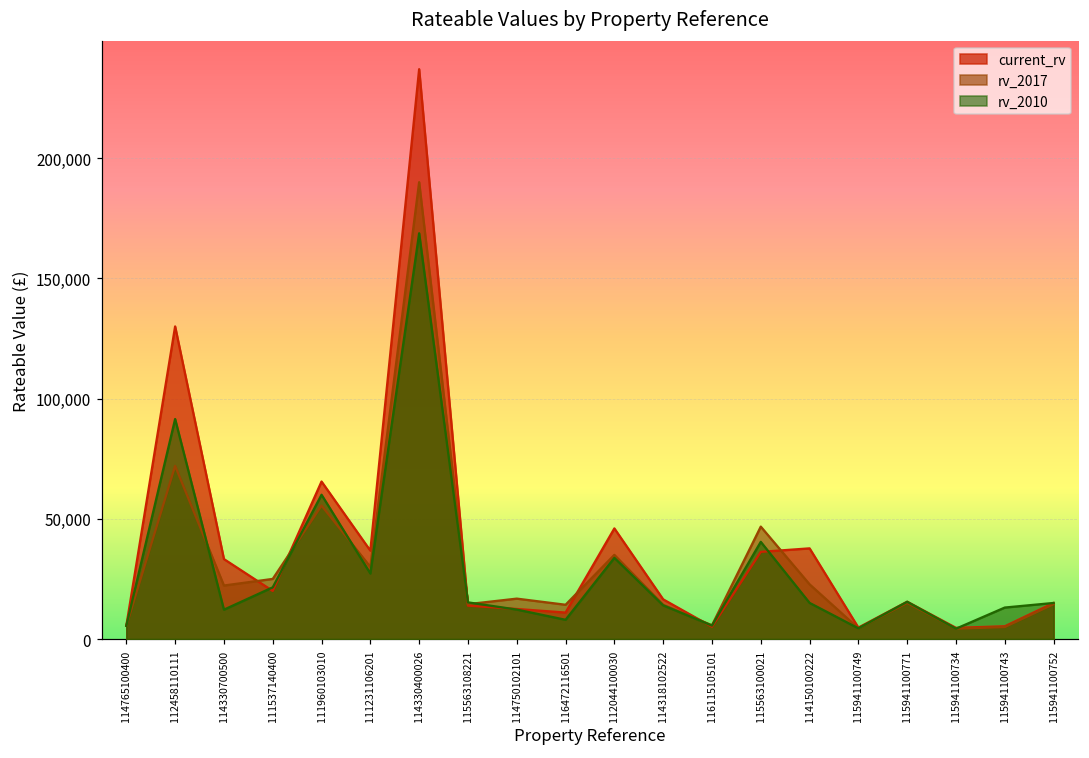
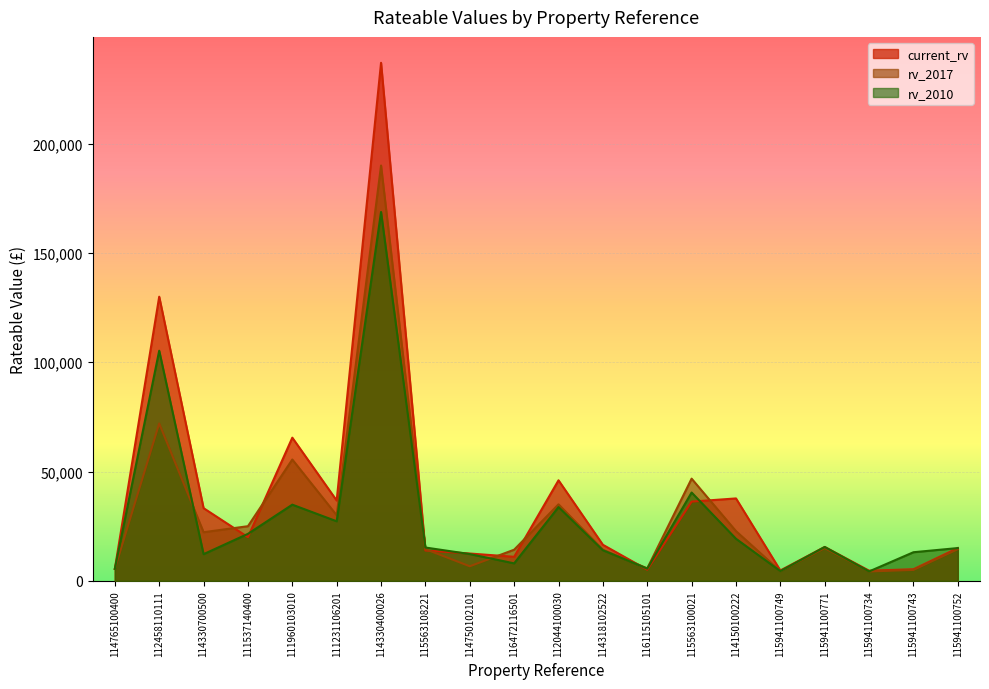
  {
    "current_rv": {
      "112458110111": "130,000",
      "114330700500": "33,000",
      "111537140400": "20,000",
      "111960103010": "66,000",
      "111231106201": "37,000",
      "114330400026": "237,000",
      "116472116501": "11,000",
      "112044100030": "46,000",
      "114318102522": "17,000",
      "115563100021": "36,000",
      "114150100222": "38,000"
    },
    "rv_2017": {
      "112458110111": "72,000",
      "114330700500": "22,000",
      "111537140400": "25,000",
      "111960103010": "56,000",
      "111231106201": "30,000",
      "114330400026": "190,000",
-     "114750102101": "17,000",
+     "114750102101": "7,000",
      "116472116501": "14,000",
      "112044100030": "35,000",
      "115563100021": "47,000",
      "114150100222": "23,000"
    },
    "rv_2010": {
-     "112458110111": "92,000",
+     "112458110111": "105,000",
      "114330700500": "12,000",
      "111537140400": "22,000",
-     "111960103010": "60,000",
+     "111960103010": "35,000",
      "111231106201": "27,000",
      "114330400026": "169,000",
      "116472116501": "8,000",
      "112044100030": "34,000",
      "115563100021": "40,000",
-     "114150100222": "15,000",
+     "114150100222": "19,000",
      "115941100743": "13,000"
    }
  }
